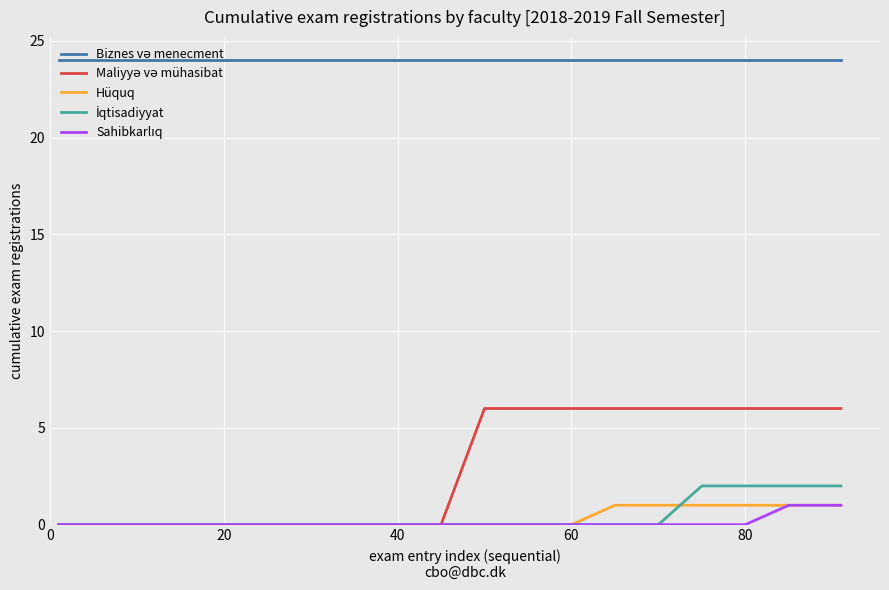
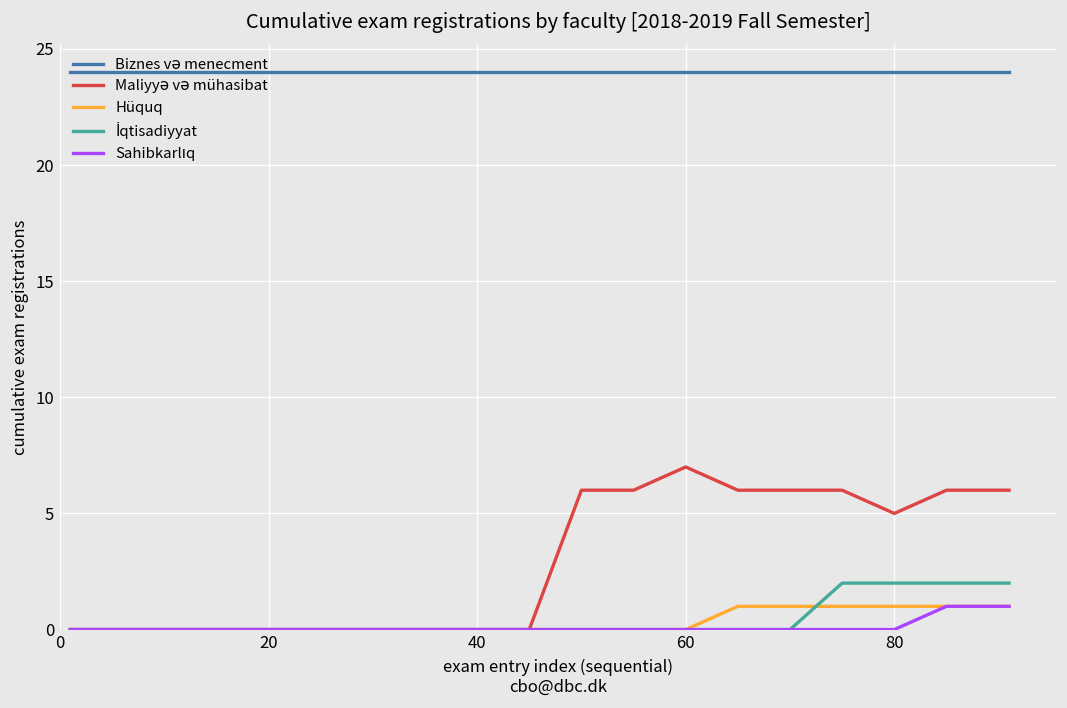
  {
    "Maliyyə və mühasibat": {
-     "60": 6,
-     "80": 6
+     "60": 7,
+     "80": 5
    },
    "Hüquq": {
      "80": 1
    },
    "Sahibkarlıq": {
      "80": 0
    }
  }
